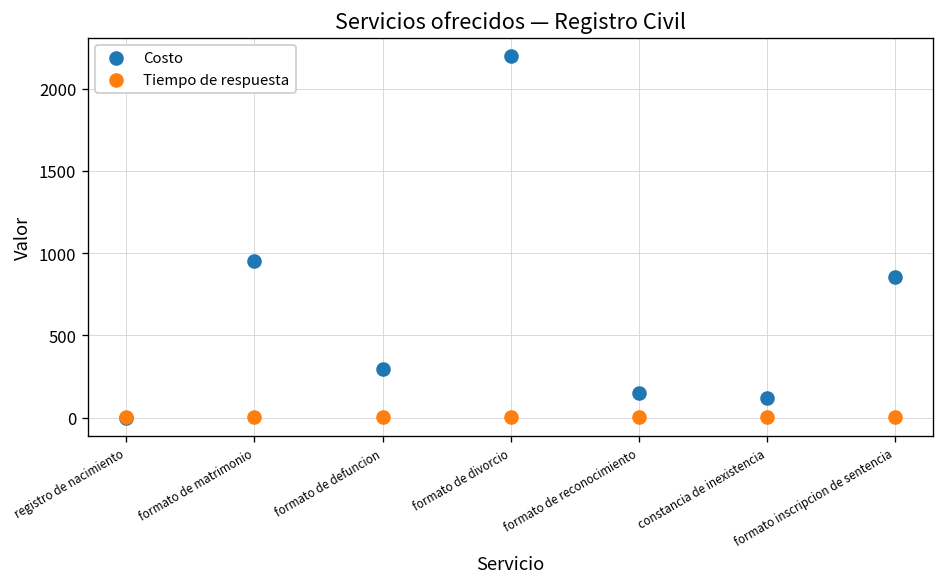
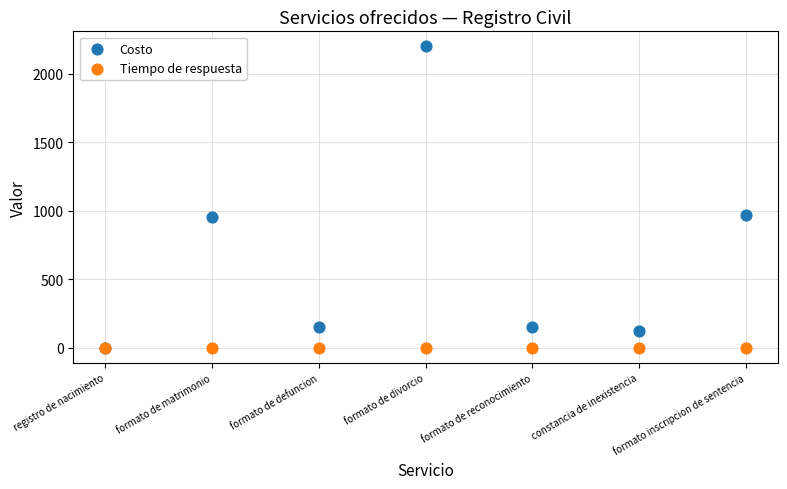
  {
    "Costo": {
-     "formato de defuncion": 290,
-     "formato inscripcion de sentencia": 860
+     "formato de defuncion": 150,
+     "formato inscripcion de sentencia": 970
    }
  }
